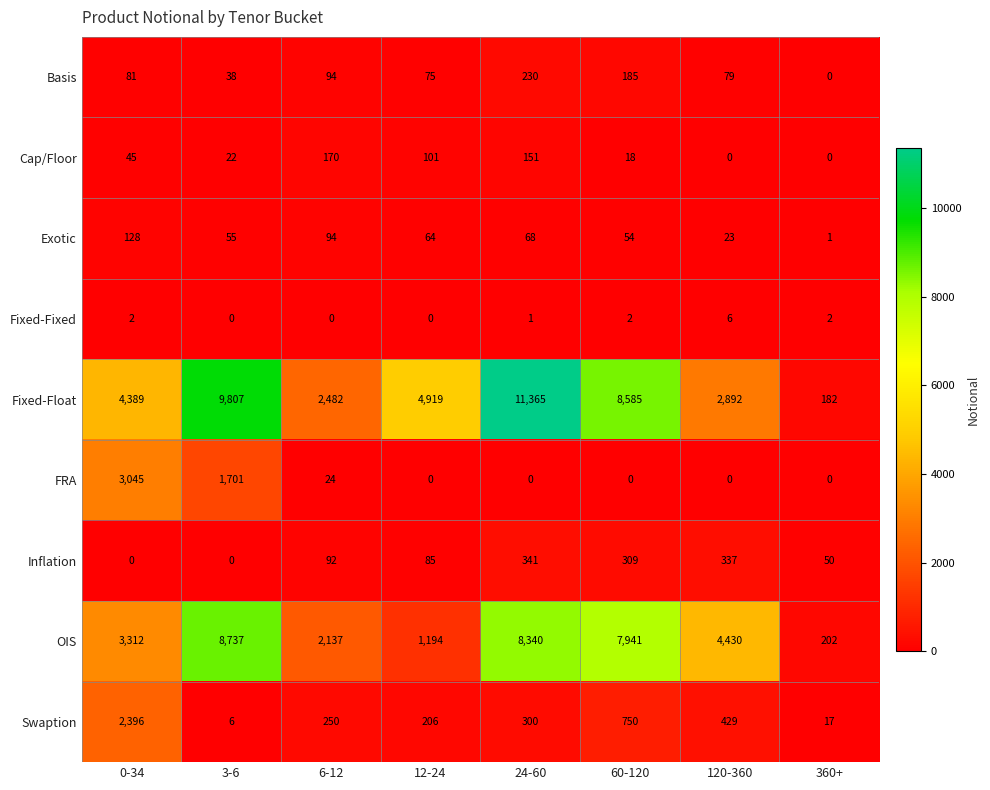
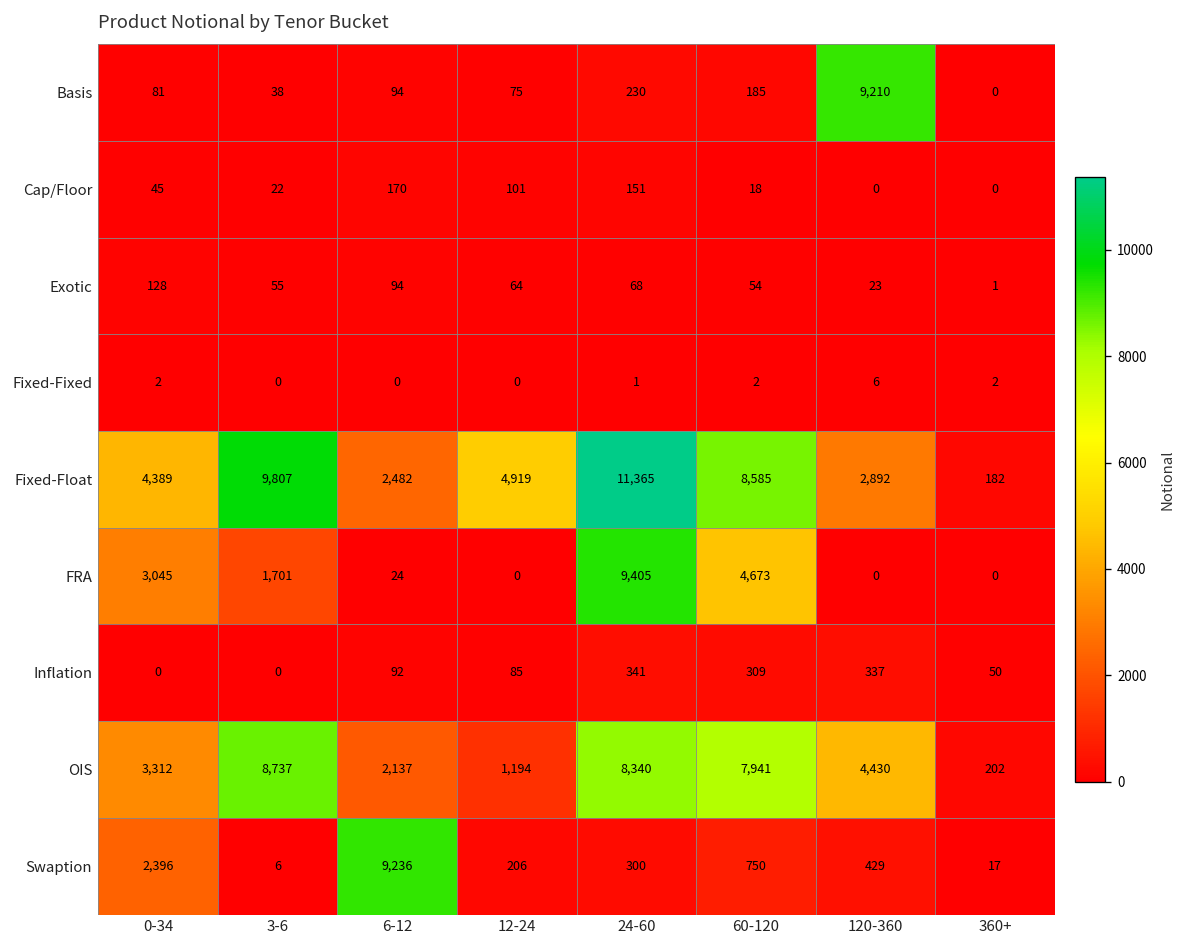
  {
    "Basis": {
      "0-34": "81",
      "3-6": "38",
      "6-12": "94",
      "12-24": "75",
      "24-60": "230",
      "60-120": "185",
-     "120-360": "79",
+     "120-360": "9,210",
      "360+": "0"
    },
    "Cap/Floor": {
      "0-34": "45",
      "3-6": "22",
      "6-12": "170",
      "12-24": "101",
      "24-60": "151",
      "60-120": "18",
      "120-360": "0",
      "360+": "0"
    },
    "Exotic": {
      "0-34": "128",
      "3-6": "55",
      "6-12": "94",
      "12-24": "64",
      "24-60": "68",
      "60-120": "54",
      "120-360": "23",
      "360+": "1"
    },
    "Fixed-Fixed": {
      "0-34": "2",
      "3-6": "0",
      "6-12": "0",
      "12-24": "0",
      "24-60": "1",
      "60-120": "2",
      "120-360": "6",
      "360+": "2"
    },
    "Fixed-Float": {
      "0-34": "4,389",
      "3-6": "9,807",
      "6-12": "2,482",
      "12-24": "4,919",
      "24-60": "11,365",
      "60-120": "8,585",
      "120-360": "2,892",
      "360+": "182"
    },
    "FRA": {
      "0-34": "3,045",
      "3-6": "1,701",
      "6-12": "24",
      "12-24": "0",
-     "24-60": "0",
-     "60-120": "0",
+     "24-60": "9,405",
+     "60-120": "4,673",
      "120-360": "0",
      "360+": "0"
    },
    "Inflation": {
      "0-34": "0",
      "3-6": "0",
      "6-12": "92",
      "12-24": "85",
      "24-60": "341",
      "60-120": "309",
      "120-360": "337",
      "360+": "50"
    },
    "OIS": {
      "0-34": "3,312",
      "3-6": "8,737",
      "6-12": "2,137",
      "12-24": "1,194",
      "24-60": "8,340",
      "60-120": "7,941",
      "120-360": "4,430",
      "360+": "202"
    },
    "Swaption": {
      "0-34": "2,396",
      "3-6": "6",
-     "6-12": "250",
+     "6-12": "9,236",
      "12-24": "206",
      "24-60": "300",
      "60-120": "750",
      "120-360": "429",
      "360+": "17"
    }
  }
